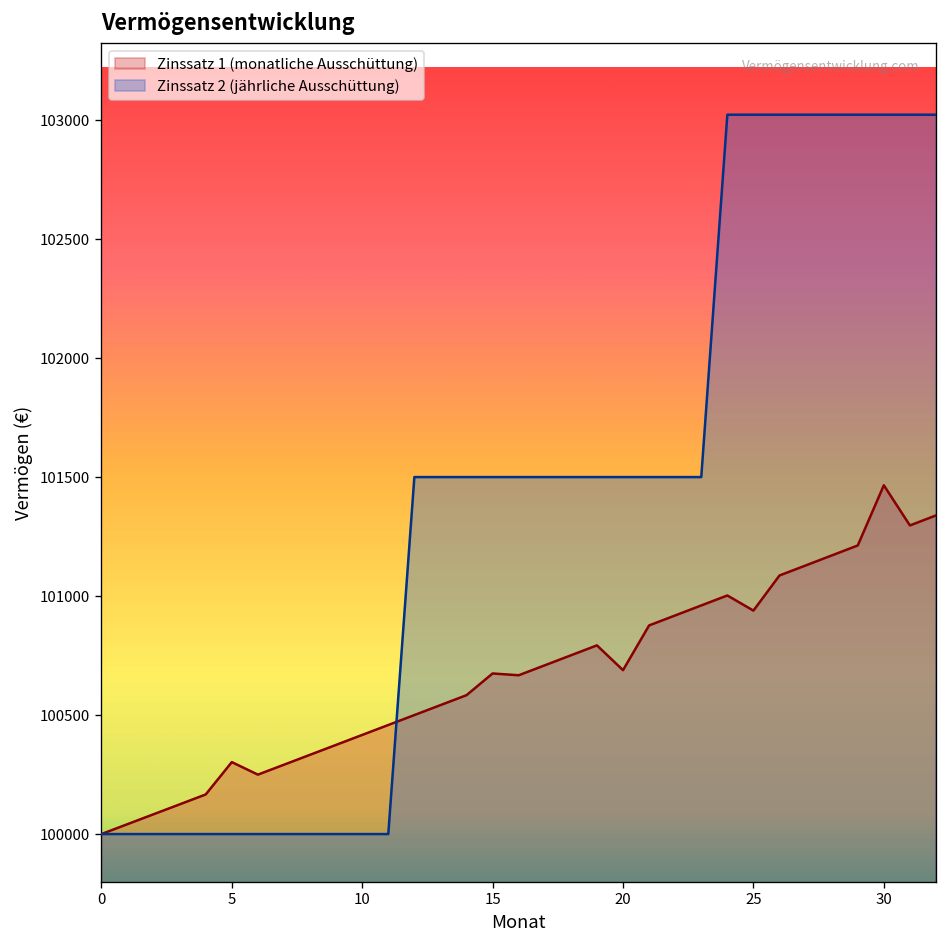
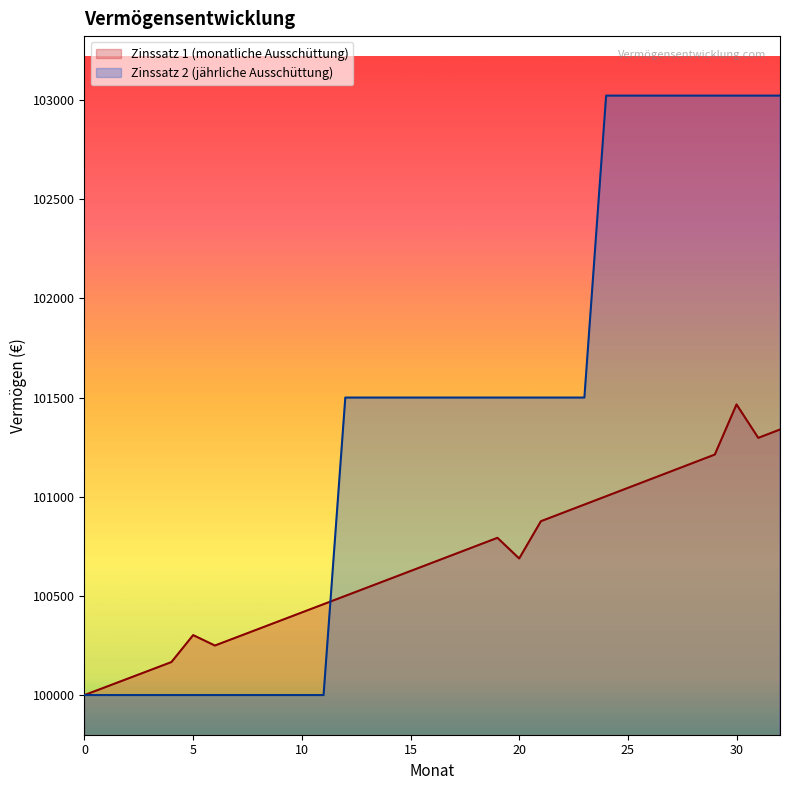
  {
    "Zinssatz 1 (monatliche Ausschüttung)": {
      "5": 100300,
      "10": 100420,
-     "15": 100670,
+     "15": 100630,
      "20": 100690,
-     "25": 100940,
+     "25": 101040,
      "30": 101470
    },
    "Zinssatz 2 (jährliche Ausschüttung)": {
      "5": 100000,
      "10": 100000,
      "15": 101500,
      "20": 101500,
      "25": 103020,
      "30": 103020
    }
  }
